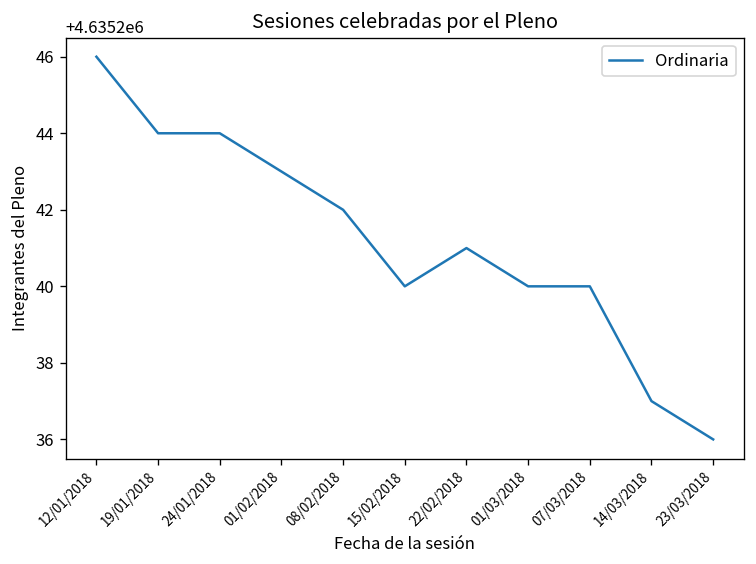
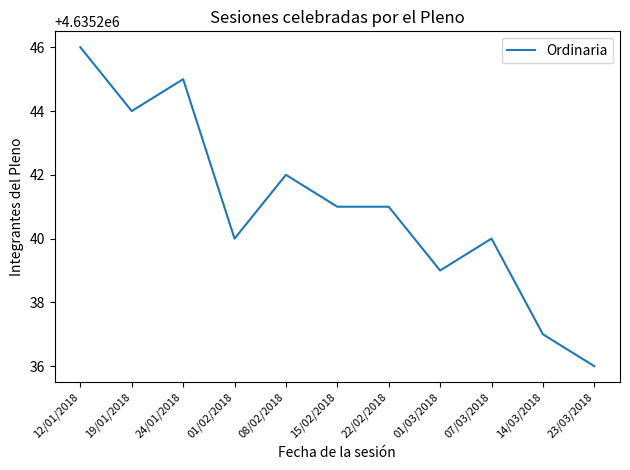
  {
    "12/01/2018": 4635246,
    "19/01/2018": 4635244,
-   "24/01/2018": 4635244,
-   "01/02/2018": 4635243,
+   "24/01/2018": 4635245,
+   "01/02/2018": 4635240,
    "08/02/2018": 4635242,
-   "15/02/2018": 4635240,
+   "15/02/2018": 4635241,
    "22/02/2018": 4635241,
-   "01/03/2018": 4635240,
+   "01/03/2018": 4635239,
    "07/03/2018": 4635240,
    "14/03/2018": 4635237,
    "23/03/2018": 4635236
  }
